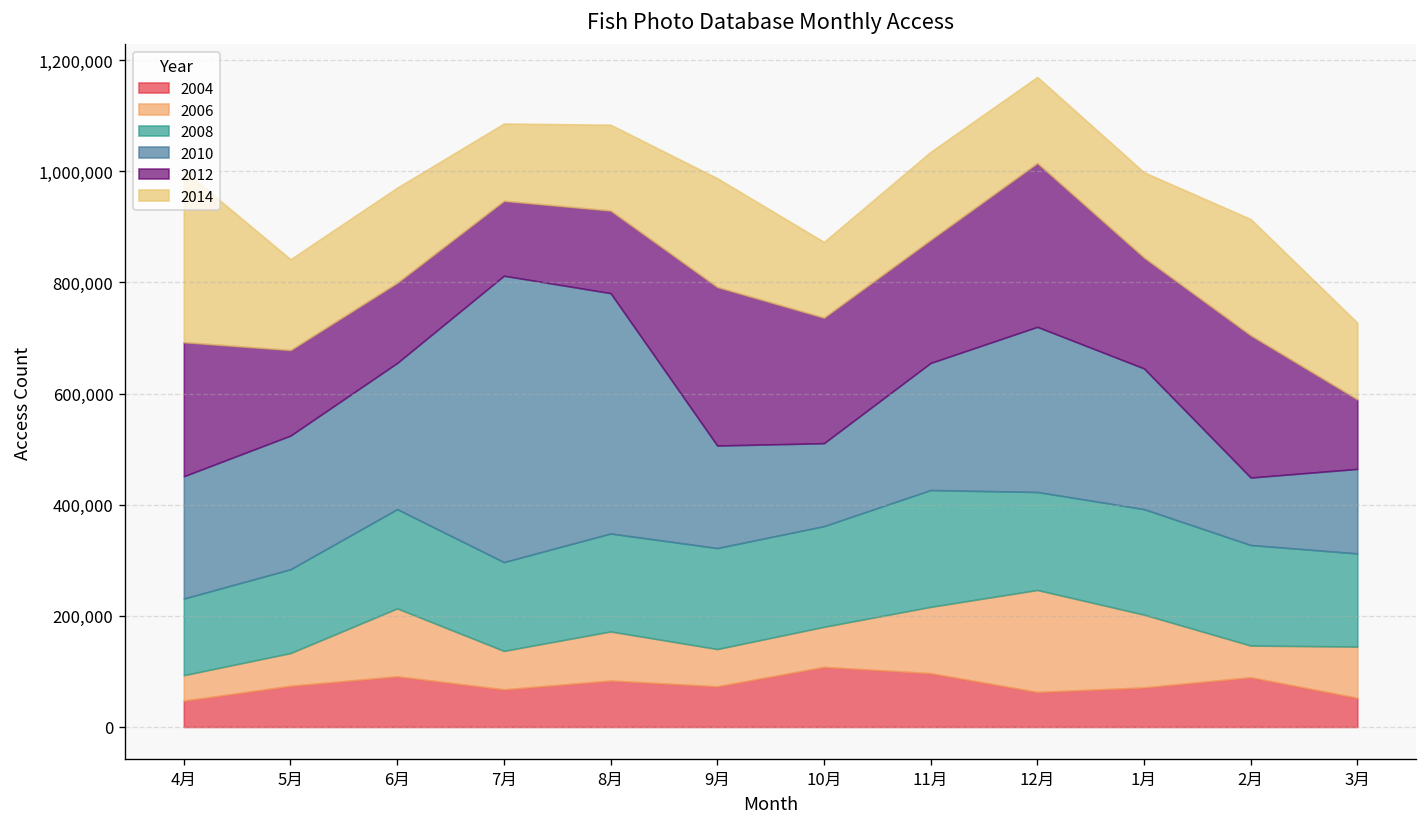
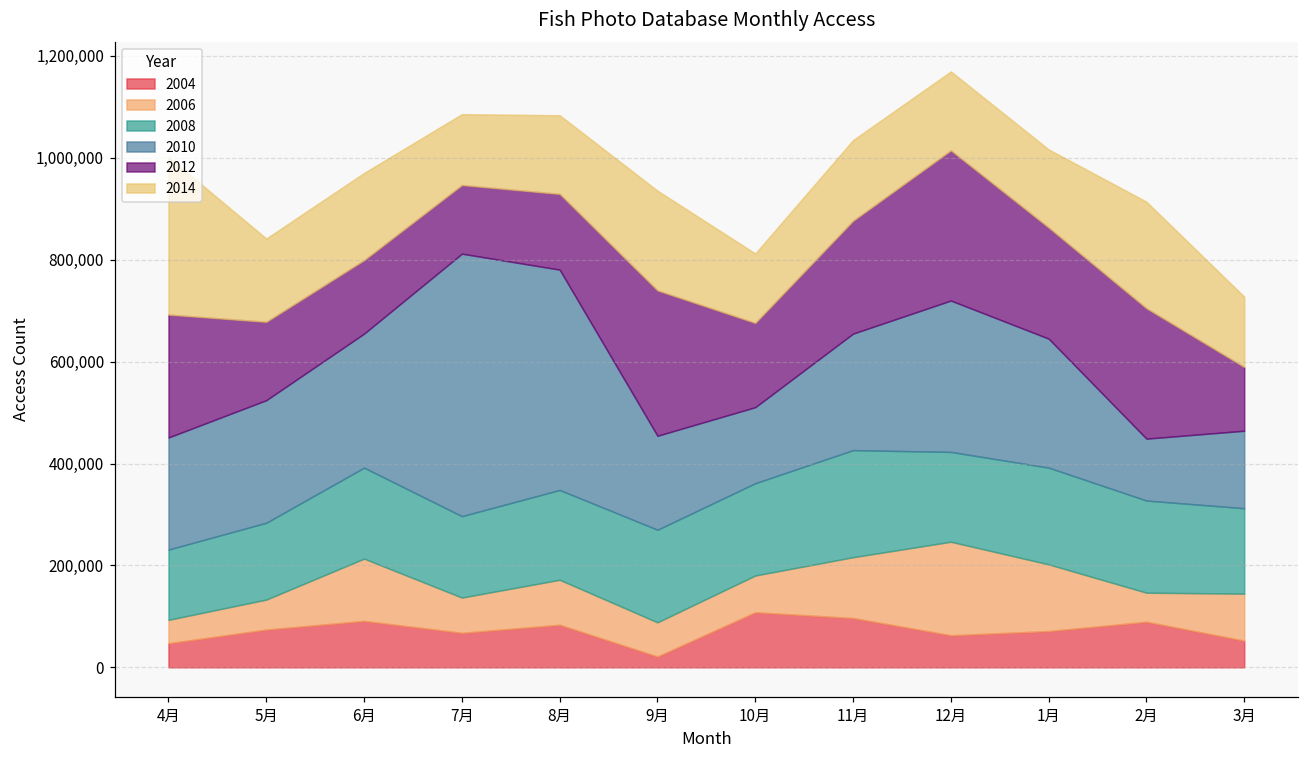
  {
    "2004": {
      "4月": "50,000",
      "5月": "70,000",
      "6月": "90,000",
      "7月": "70,000",
      "8月": "80,000",
-     "9月": "70,000",
+     "9月": "20,000",
      "10月": "110,000",
      "11月": "100,000",
      "12月": "60,000",
      "1月": "70,000",
      "2月": "90,000",
      "3月": "50,000"
    },
    "2012": {
      "4月": "240,000",
      "5月": "150,000",
      "6月": "140,000",
      "7月": "130,000",
      "8月": "150,000",
      "9月": "290,000",
-     "10月": "230,000",
+     "10月": "170,000",
      "11月": "220,000",
      "12月": "290,000",
-     "1月": "200,000",
+     "1月": "220,000",
      "2月": "260,000",
      "3月": "130,000"
    }
  }
